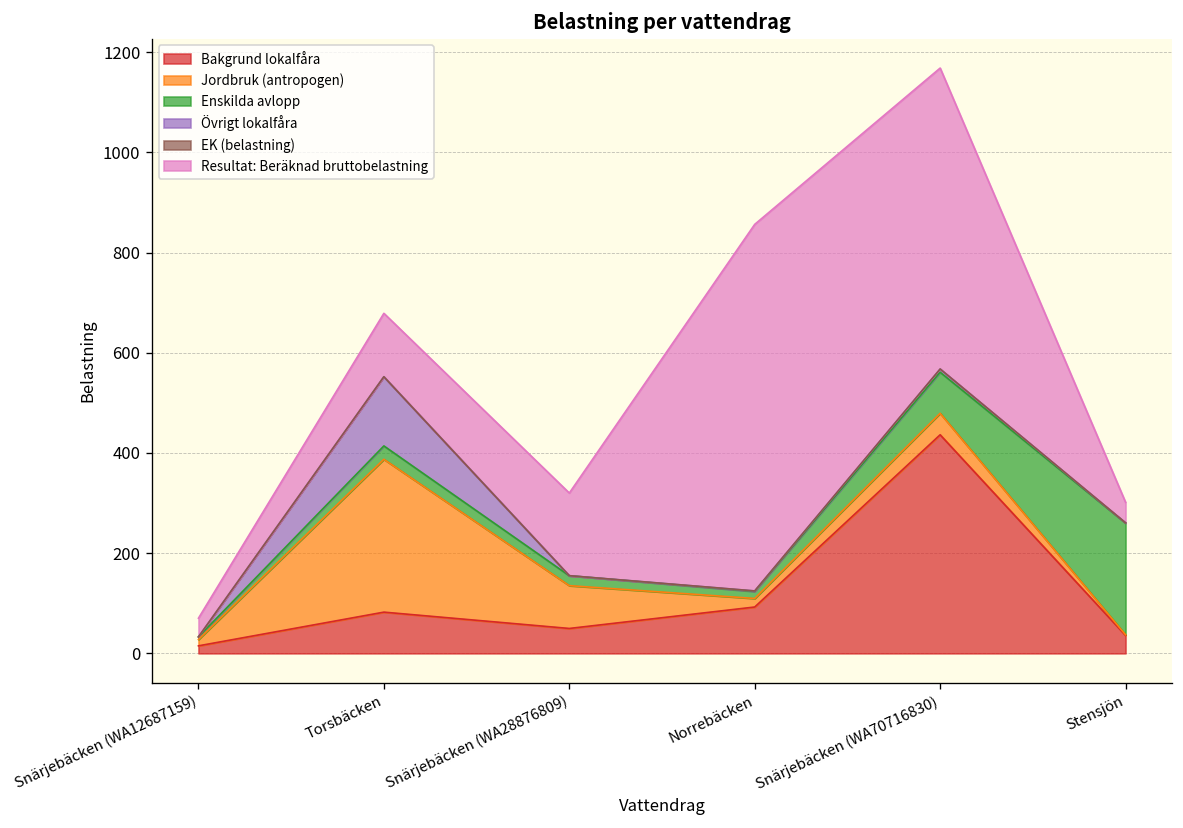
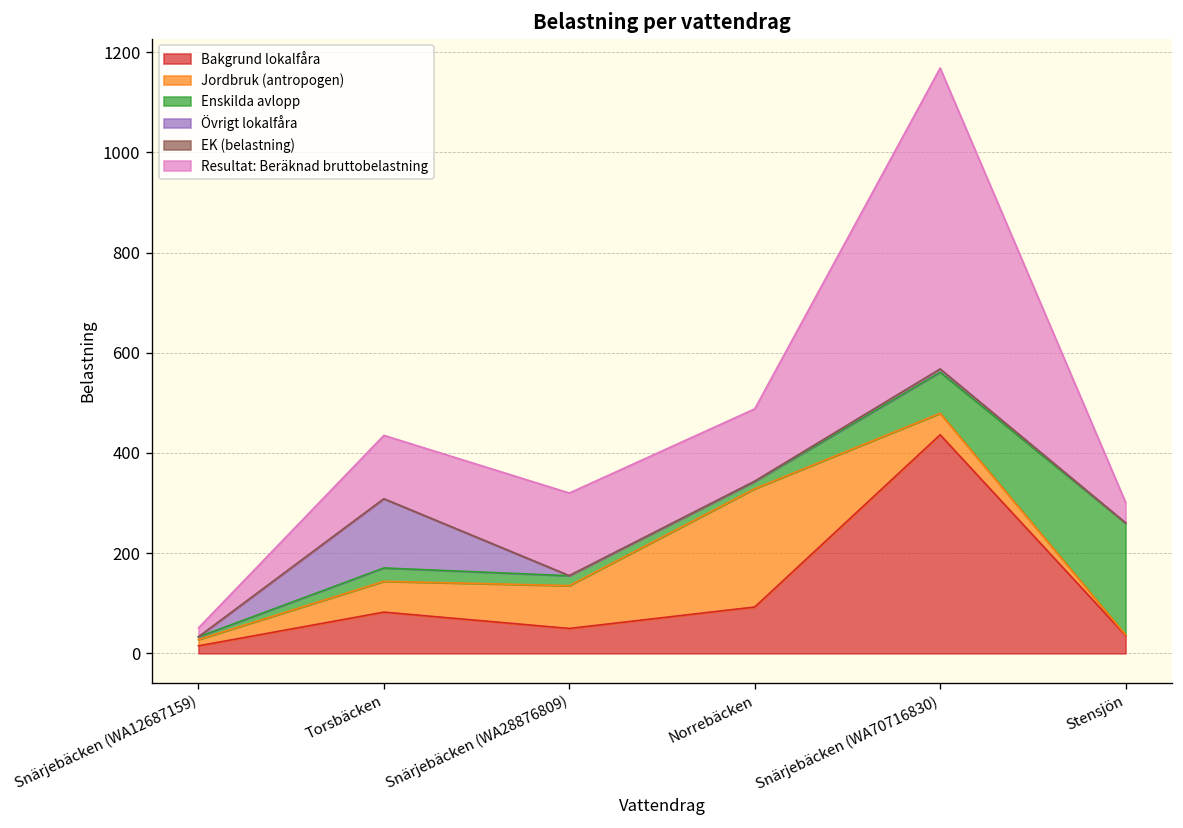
  {
    "Bakgrund lokalfåra": {
      "Snärjebäcken (WA12687159)": 20,
      "Torsbäcken": 80,
      "Snärjebäcken (WA28876809)": 50,
      "Norrebäcken": 90,
      "Snärjebäcken (WA70716830)": 440
    },
    "Jordbruk (antropogen)": {
-     "Torsbäcken": 310,
+     "Torsbäcken": 60,
      "Snärjebäcken (WA28876809)": 90,
-     "Norrebäcken": 20,
+     "Norrebäcken": 240,
      "Snärjebäcken (WA70716830)": 40
    },
    "Enskilda avlopp": {
      "Torsbäcken": 30,
      "Snärjebäcken (WA70716830)": 80
    },
    "Resultat: Beräknad bruttobelastning": {
-     "Snärjebäcken (WA12687159)": 40,
+     "Snärjebäcken (WA12687159)": 20,
      "Torsbäcken": 130,
      "Snärjebäcken (WA28876809)": 160,
-     "Norrebäcken": 730,
+     "Norrebäcken": 140,
      "Snärjebäcken (WA70716830)": 600,
      "Stensjön": 40
    }
  }
